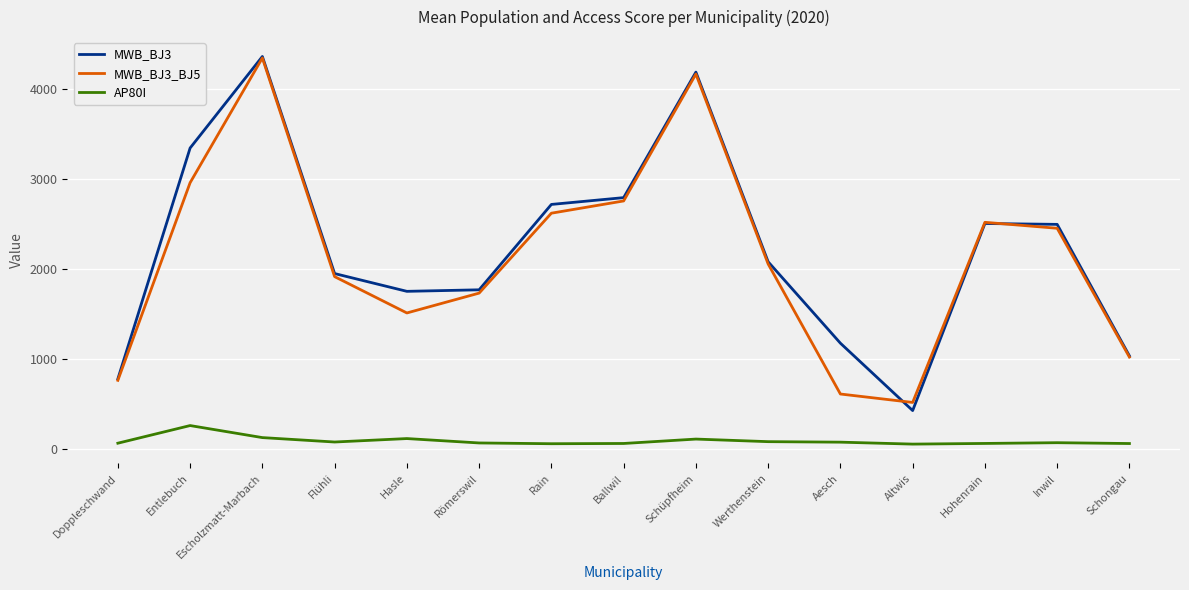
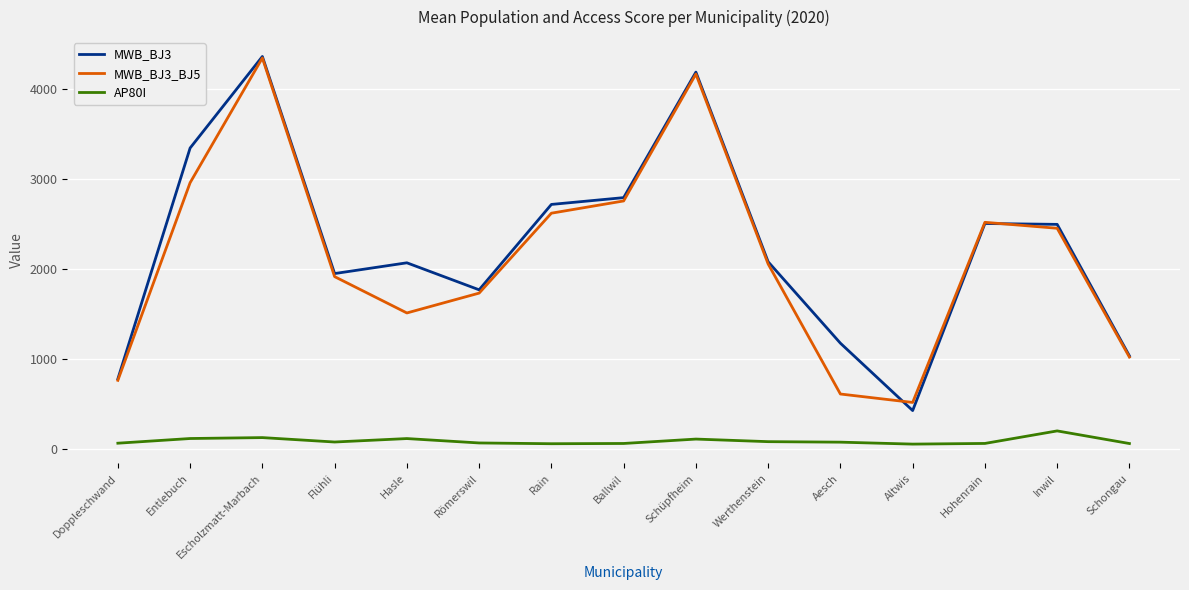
  {
    "MWB_BJ3": {
      "Entlebuch": 3300,
      "Flühli": 1900,
-     "Hasle": 1700,
+     "Hasle": 2100,
      "Römerswil": 1800,
      "Rain": 2700,
      "Ballwil": 2800,
      "Aesch": 1200,
      "Altwis": 400,
      "Inwil": 2500
    },
    "MWB_BJ3_BJ5": {
      "Entlebuch": 3000,
      "Flühli": 1900,
      "Hasle": 1500,
      "Römerswil": 1700,
      "Rain": 2600,
      "Ballwil": 2800,
      "Aesch": 600,
      "Altwis": 500,
      "Inwil": 2400
    },
    "AP80I": {
      "Doppleschwand": 100,
-     "Entlebuch": 300,
+     "Entlebuch": 100,
      "Escholzmatt-Marbach": 100,
      "Flühli": 100,
      "Hasle": 100,
      "Römerswil": 100,
      "Rain": 100,
      "Ballwil": 100,
      "Schüpfheim": 100,
      "Werthenstein": 100,
      "Aesch": 100,
      "Altwis": 100,
      "Hohenrain": 100,
-     "Inwil": 100,
+     "Inwil": 200,
      "Schongau": 100
    }
  }
